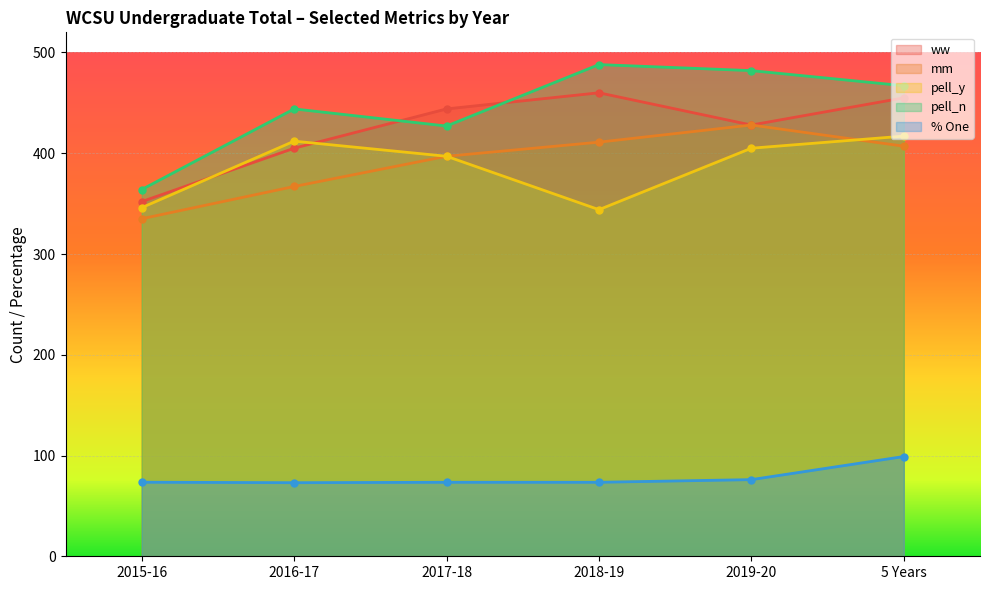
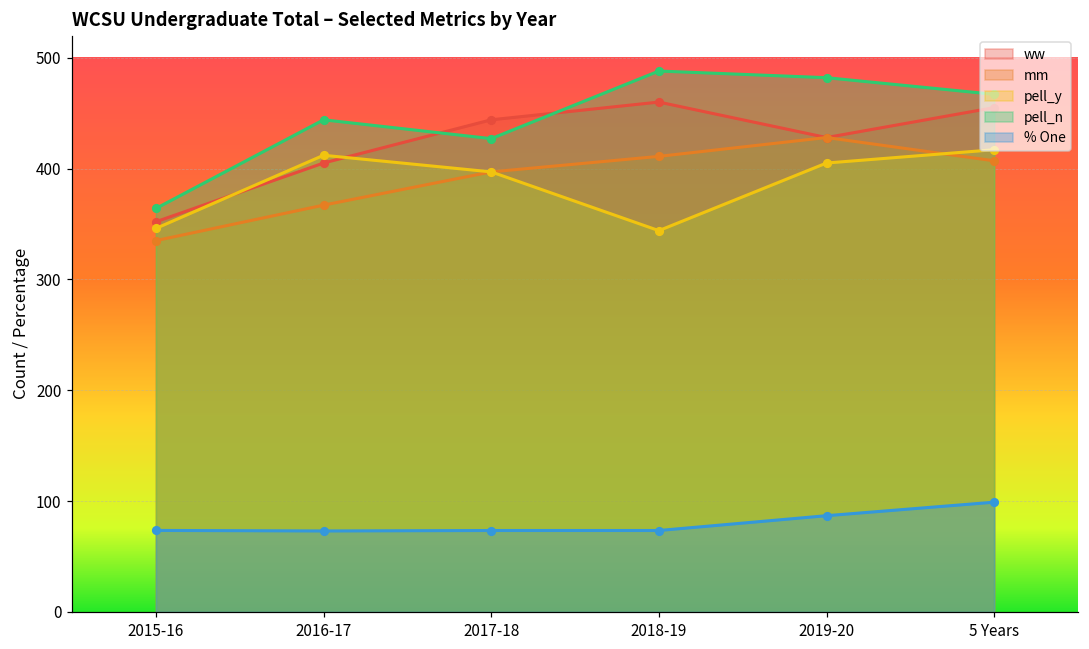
  {
    "pell_n": {
      "2015-16": 364,
      "2016-17": 444,
      "2017-18": 427,
      "2018-19": 488,
      "2019-20": 482
    },
    "% One": {
      "2015-16": 74,
      "2016-17": 73,
      "2017-18": 73,
      "2018-19": 73,
-     "2019-20": 76,
+     "2019-20": 87,
      "5 Years": 99
    }
  }
